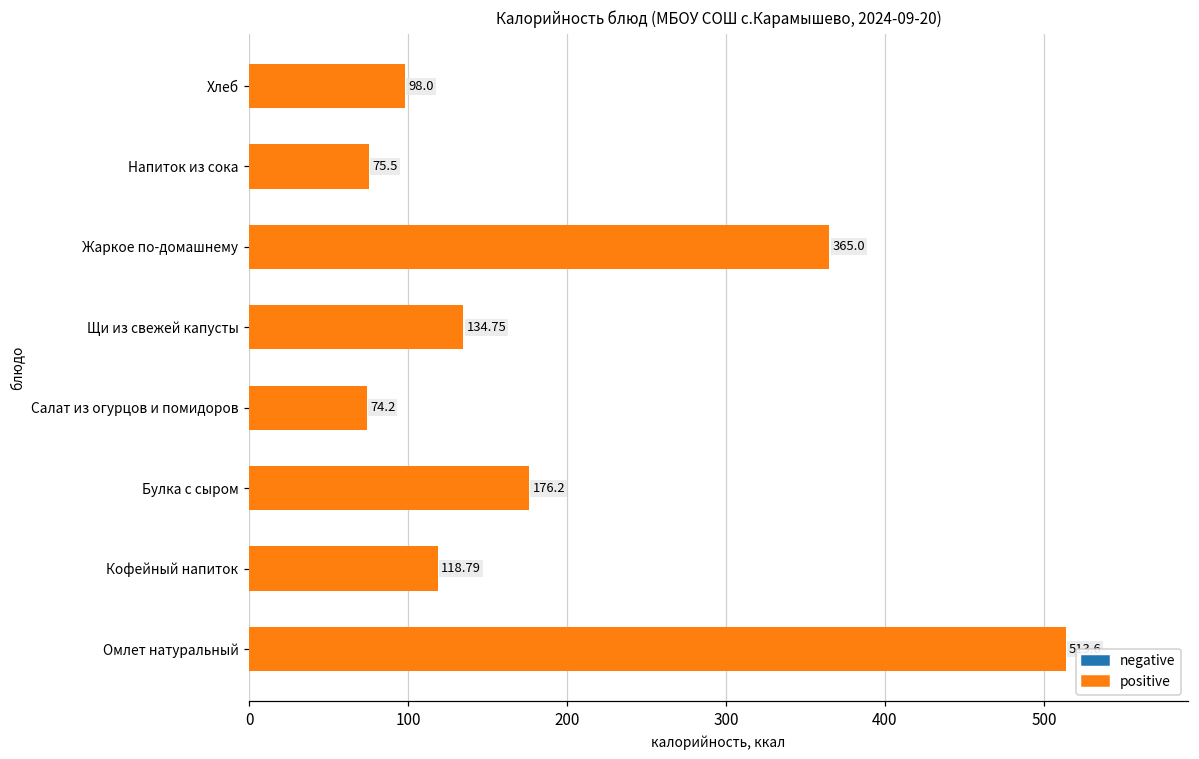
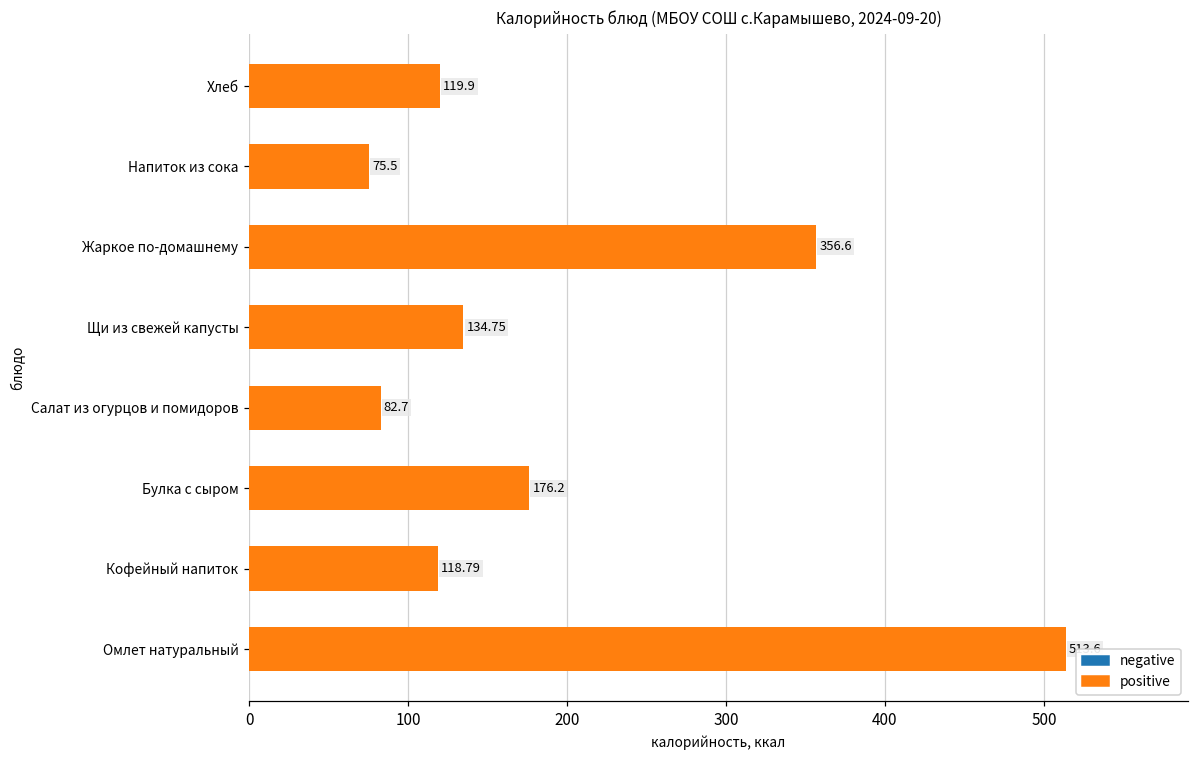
  {
-   "Хлеб": 98.0,
-   "Жаркое по-домашнему": 365.0,
-   "Салат из огурцов и помидоров": 74.2
+   "Хлеб": 119.9,
+   "Жаркое по-домашнему": 356.6,
+   "Салат из огурцов и помидоров": 82.7
  }
